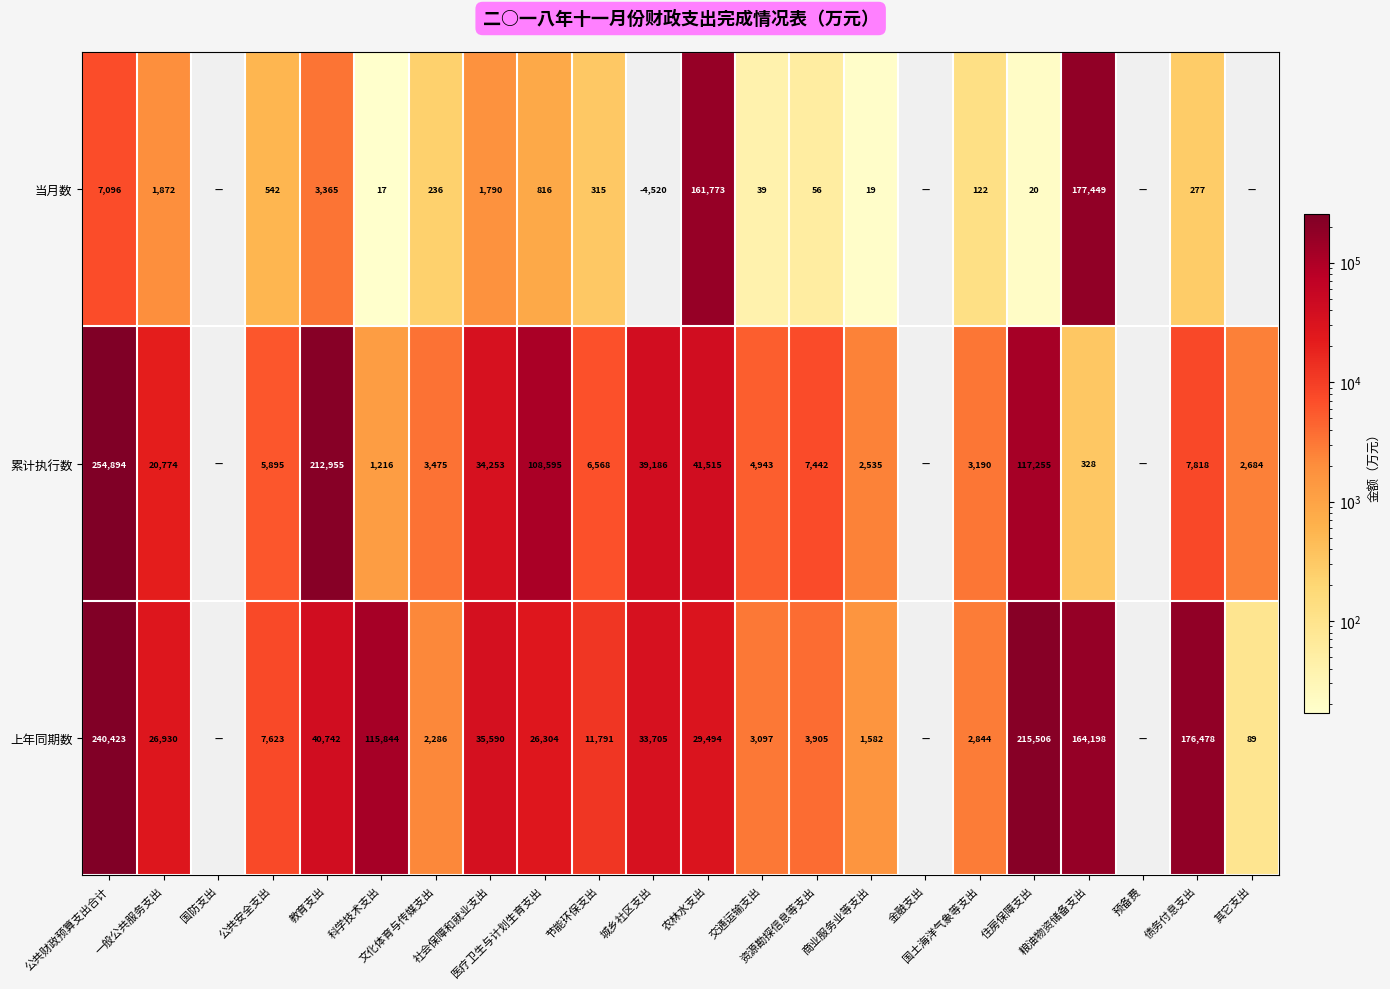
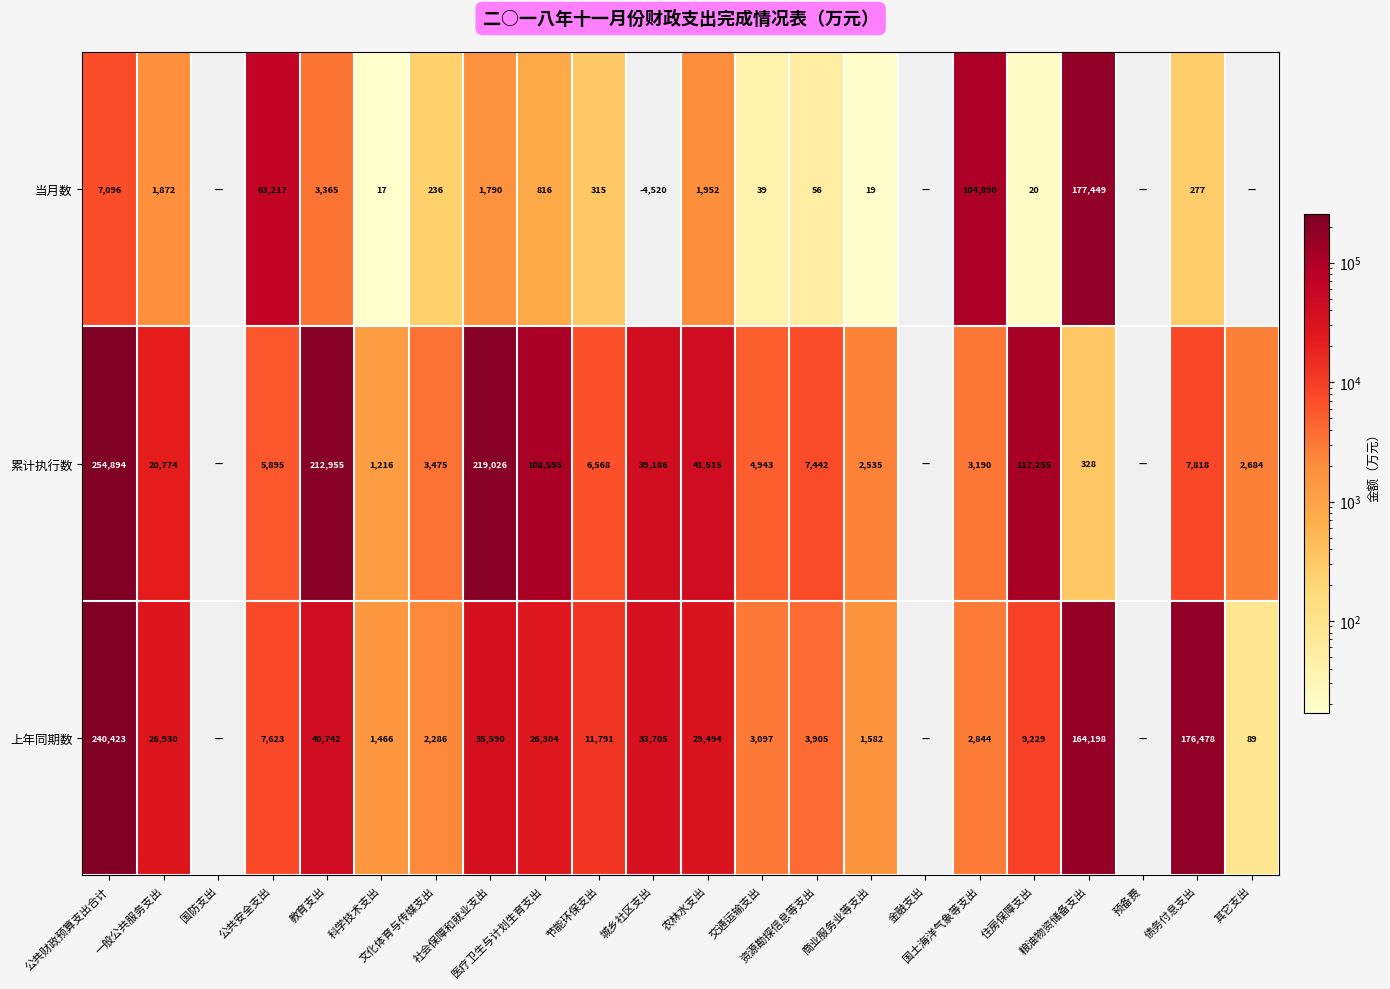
  {
    "当月数": {
      "公共财政预算支出合计": "7,096",
      "一般公共服务支出": "1,872",
-     "公共安全支出": "542",
+     "公共安全支出": "63,217",
      "教育支出": "3,365",
      "科学技术支出": "17",
      "文化体育与传媒支出": "236",
      "社会保障和就业支出": "1,790",
      "医疗卫生与计划生育支出": "816",
      "节能环保支出": "315",
      "城乡社区支出": "-4,520",
-     "农林水支出": "161,773",
+     "农林水支出": "1,952",
      "交通运输支出": "39",
      "资源勘探信息等支出": "56",
      "商业服务业等支出": "19",
-     "国土海洋气象等支出": "122",
+     "国土海洋气象等支出": "104,890",
      "住房保障支出": "20",
      "粮油物资储备支出": "177,449",
      "债务付息支出": "277"
    },
    "累计执行数": {
      "公共财政预算支出合计": "254,894",
      "一般公共服务支出": "20,774",
      "公共安全支出": "5,895",
      "教育支出": "212,955",
      "科学技术支出": "1,216",
      "文化体育与传媒支出": "3,475",
-     "社会保障和就业支出": "34,253",
+     "社会保障和就业支出": "219,026",
      "医疗卫生与计划生育支出": "108,595",
      "节能环保支出": "6,568",
      "城乡社区支出": "39,186",
      "农林水支出": "41,515",
      "交通运输支出": "4,943",
      "资源勘探信息等支出": "7,442",
      "商业服务业等支出": "2,535",
      "国土海洋气象等支出": "3,190",
      "住房保障支出": "117,255",
      "粮油物资储备支出": "328",
      "债务付息支出": "7,818",
      "其它支出": "2,684"
    },
    "上年同期数": {
      "公共财政预算支出合计": "240,423",
      "一般公共服务支出": "26,930",
      "公共安全支出": "7,623",
      "教育支出": "40,742",
-     "科学技术支出": "115,844",
+     "科学技术支出": "1,466",
      "文化体育与传媒支出": "2,286",
      "社会保障和就业支出": "35,590",
      "医疗卫生与计划生育支出": "26,304",
      "节能环保支出": "11,791",
      "城乡社区支出": "33,705",
      "农林水支出": "29,494",
      "交通运输支出": "3,097",
      "资源勘探信息等支出": "3,905",
      "商业服务业等支出": "1,582",
      "国土海洋气象等支出": "2,844",
-     "住房保障支出": "215,506",
+     "住房保障支出": "9,229",
      "粮油物资储备支出": "164,198",
      "债务付息支出": "176,478",
      "其它支出": "89"
    }
  }
